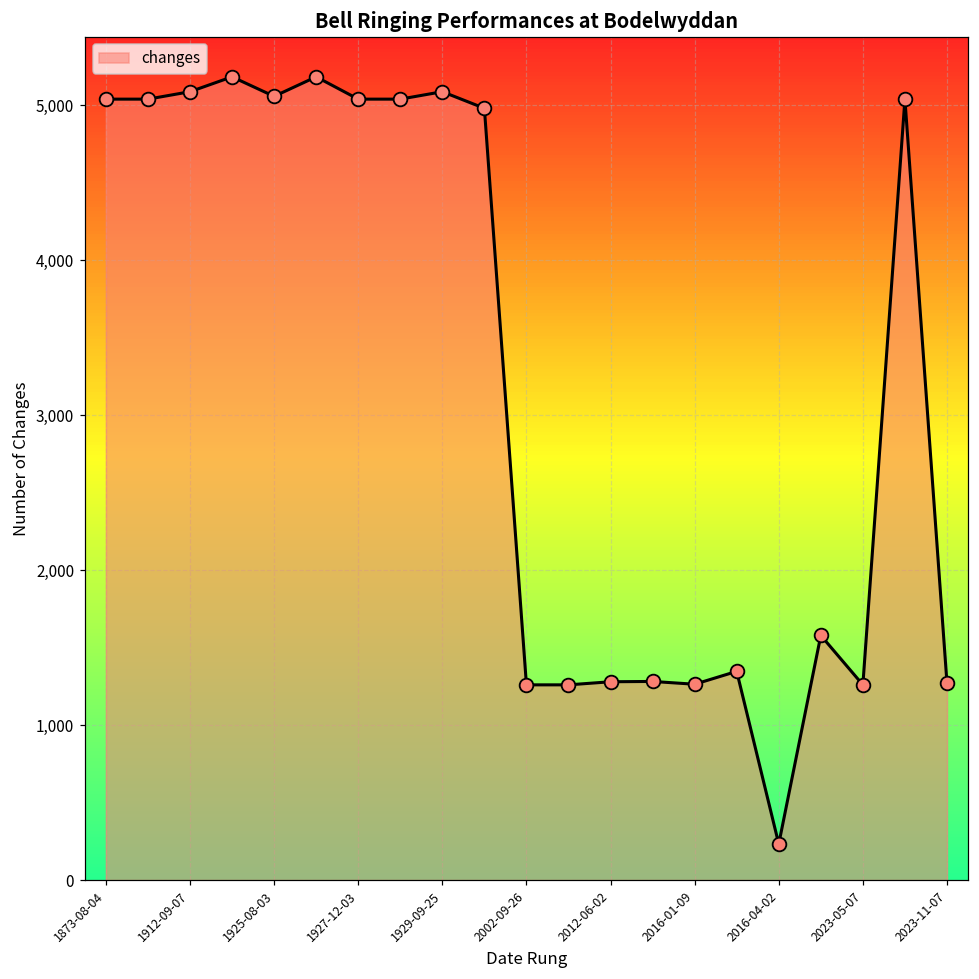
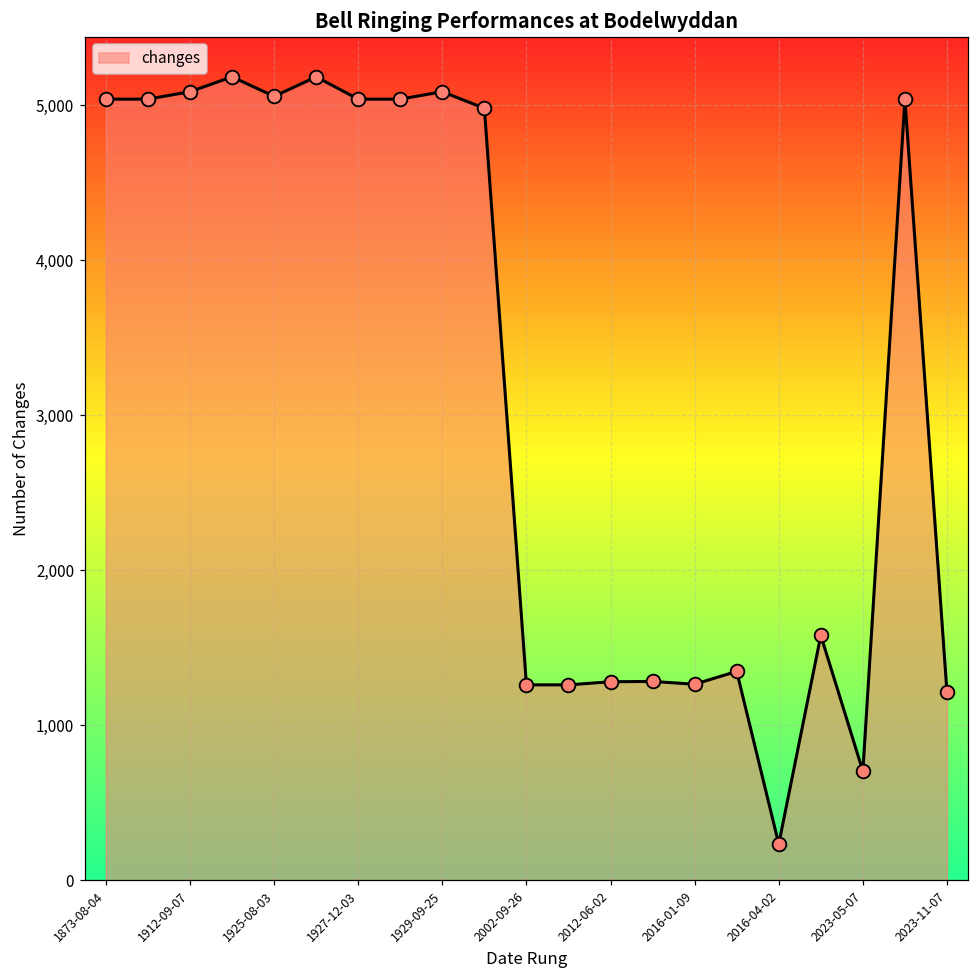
  {
    "1873-08-04": "5,040",
    "1912-09-07": "5,090",
    "1925-08-03": "5,060",
    "1927-12-03": "5,040",
    "1929-09-25": "5,090",
    "2002-09-26": "1,260",
    "2012-06-02": "1,280",
    "2016-01-09": "1,260",
    "2016-04-02": "230",
-   "2023-05-07": "1,260",
-   "2023-11-07": "1,270"
+   "2023-05-07": "700",
+   "2023-11-07": "1,210"
  }
